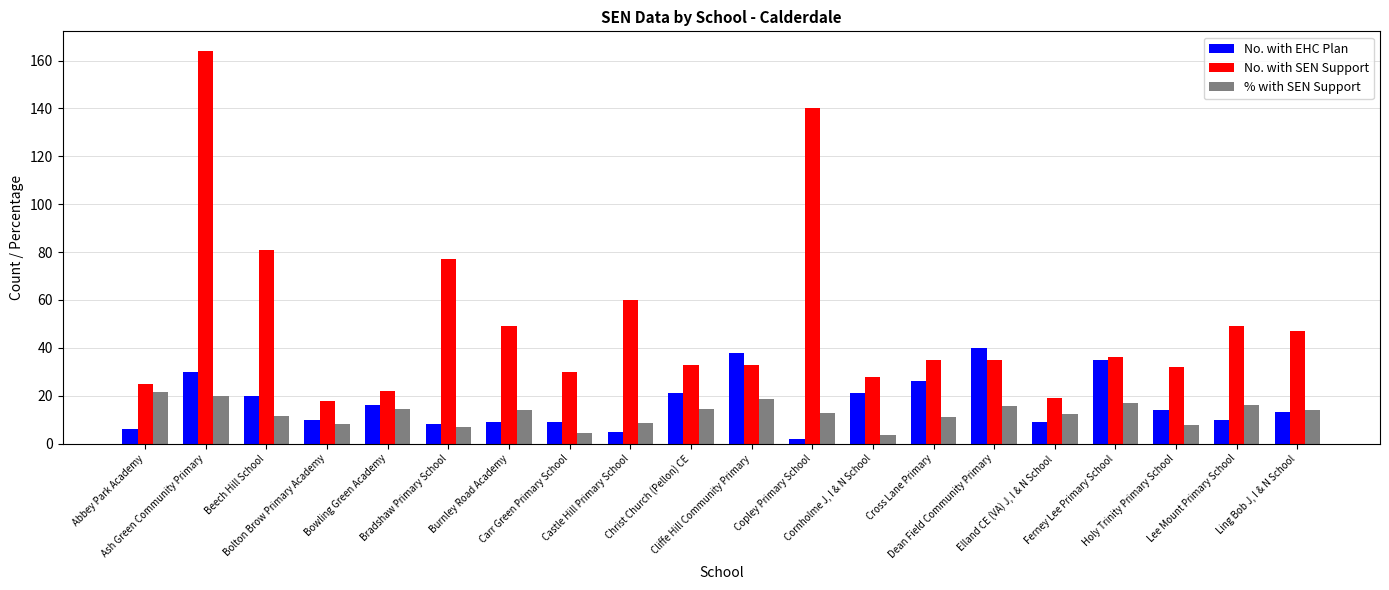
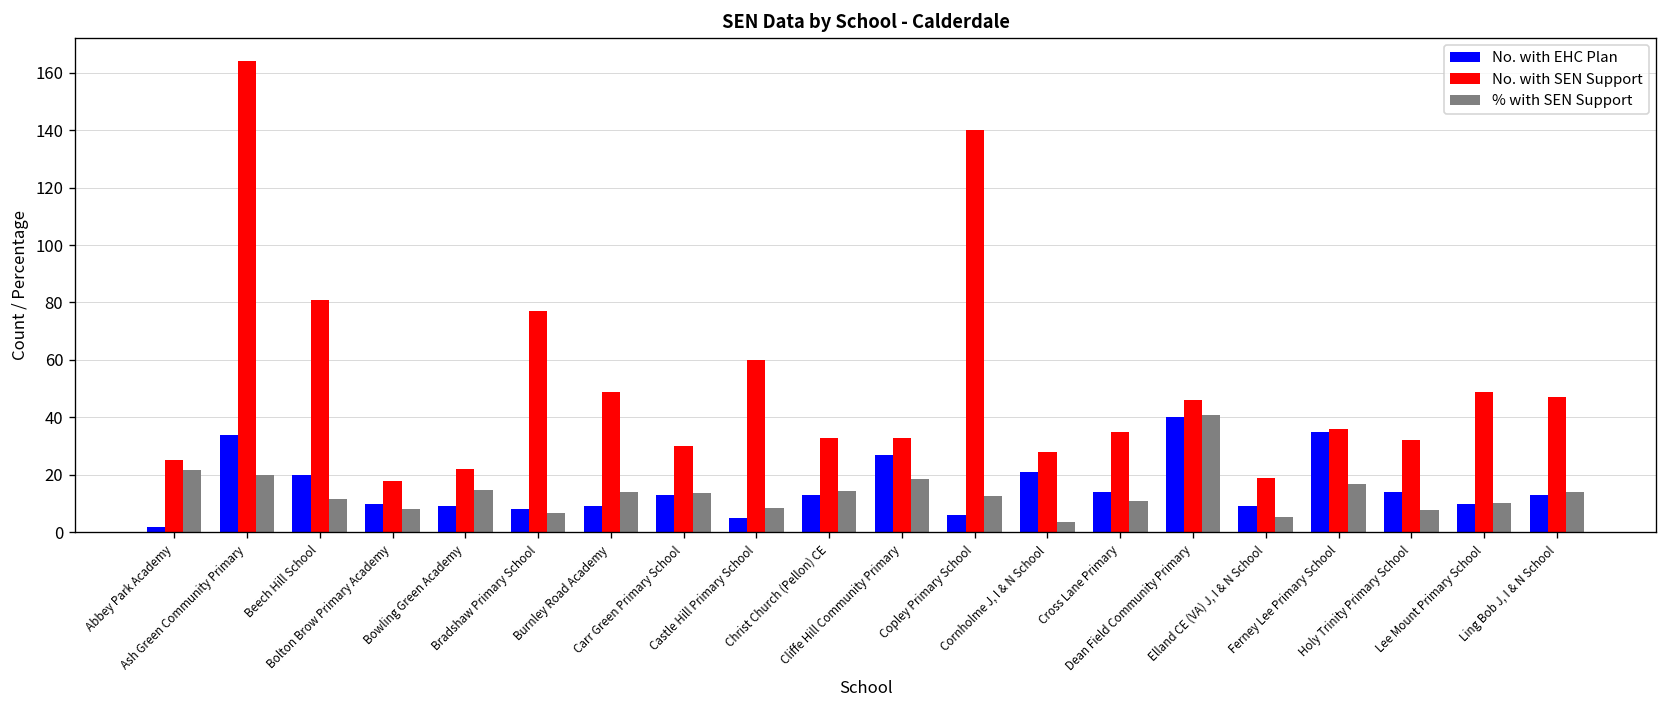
  {
    "No. with EHC Plan": {
-     "Abbey Park Academy": 6,
-     "Ash Green Community Primary": 30,
+     "Abbey Park Academy": 2,
+     "Ash Green Community Primary": 34,
      "Beech Hill School": 20,
      "Bolton Brow Primary Academy": 10,
-     "Bowling Green Academy": 16,
+     "Bowling Green Academy": 9,
      "Bradshaw Primary School": 8,
      "Burnley Road Academy": 9,
-     "Carr Green Primary School": 9,
+     "Carr Green Primary School": 13,
      "Castle Hill Primary School": 5,
-     "Christ Church (Pellon) CE": 21,
-     "Cliffe Hill Community Primary": 38,
-     "Copley Primary School": 2,
+     "Christ Church (Pellon) CE": 13,
+     "Cliffe Hill Community Primary": 27,
+     "Copley Primary School": 6,
      "Cornholme J, I & N School": 21,
-     "Cross Lane Primary": 26,
+     "Cross Lane Primary": 14,
      "Dean Field Community Primary": 40,
      "Elland CE (VA) J, I & N School": 9,
      "Ferney Lee Primary School": 35,
      "Holy Trinity Primary School": 14,
      "Lee Mount Primary School": 10,
      "Ling Bob J, I & N School": 13
    },
    "No. with SEN Support": {
      "Abbey Park Academy": 25,
      "Ash Green Community Primary": 164,
      "Beech Hill School": 81,
      "Bolton Brow Primary Academy": 18,
      "Bowling Green Academy": 22,
      "Bradshaw Primary School": 77,
      "Burnley Road Academy": 49,
      "Carr Green Primary School": 30,
      "Castle Hill Primary School": 60,
      "Christ Church (Pellon) CE": 33,
      "Cliffe Hill Community Primary": 33,
      "Copley Primary School": 140,
      "Cornholme J, I & N School": 28,
      "Cross Lane Primary": 35,
-     "Dean Field Community Primary": 35,
+     "Dean Field Community Primary": 46,
      "Elland CE (VA) J, I & N School": 19,
      "Ferney Lee Primary School": 36,
      "Holy Trinity Primary School": 32,
      "Lee Mount Primary School": 49,
      "Ling Bob J, I & N School": 47
    },
    "% with SEN Support": {
      "Abbey Park Academy": 22,
      "Ash Green Community Primary": 20,
      "Beech Hill School": 11,
      "Bolton Brow Primary Academy": 8,
      "Bowling Green Academy": 15,
      "Bradshaw Primary School": 7,
      "Burnley Road Academy": 14,
-     "Carr Green Primary School": 4,
+     "Carr Green Primary School": 14,
      "Castle Hill Primary School": 8,
      "Christ Church (Pellon) CE": 14,
      "Cliffe Hill Community Primary": 19,
      "Copley Primary School": 13,
      "Cornholme J, I & N School": 4,
      "Cross Lane Primary": 11,
-     "Dean Field Community Primary": 16,
-     "Elland CE (VA) J, I & N School": 12,
+     "Dean Field Community Primary": 41,
+     "Elland CE (VA) J, I & N School": 5,
      "Ferney Lee Primary School": 17,
      "Holy Trinity Primary School": 8,
-     "Lee Mount Primary School": 16,
+     "Lee Mount Primary School": 10,
      "Ling Bob J, I & N School": 14
    }
  }
